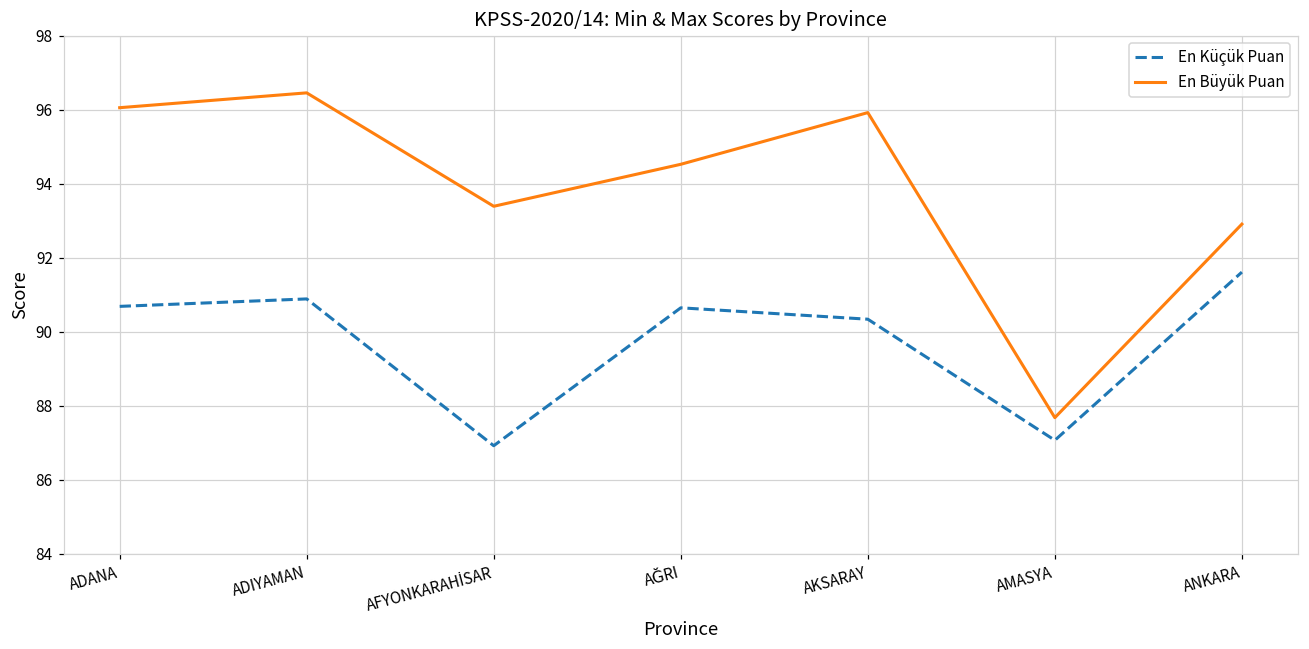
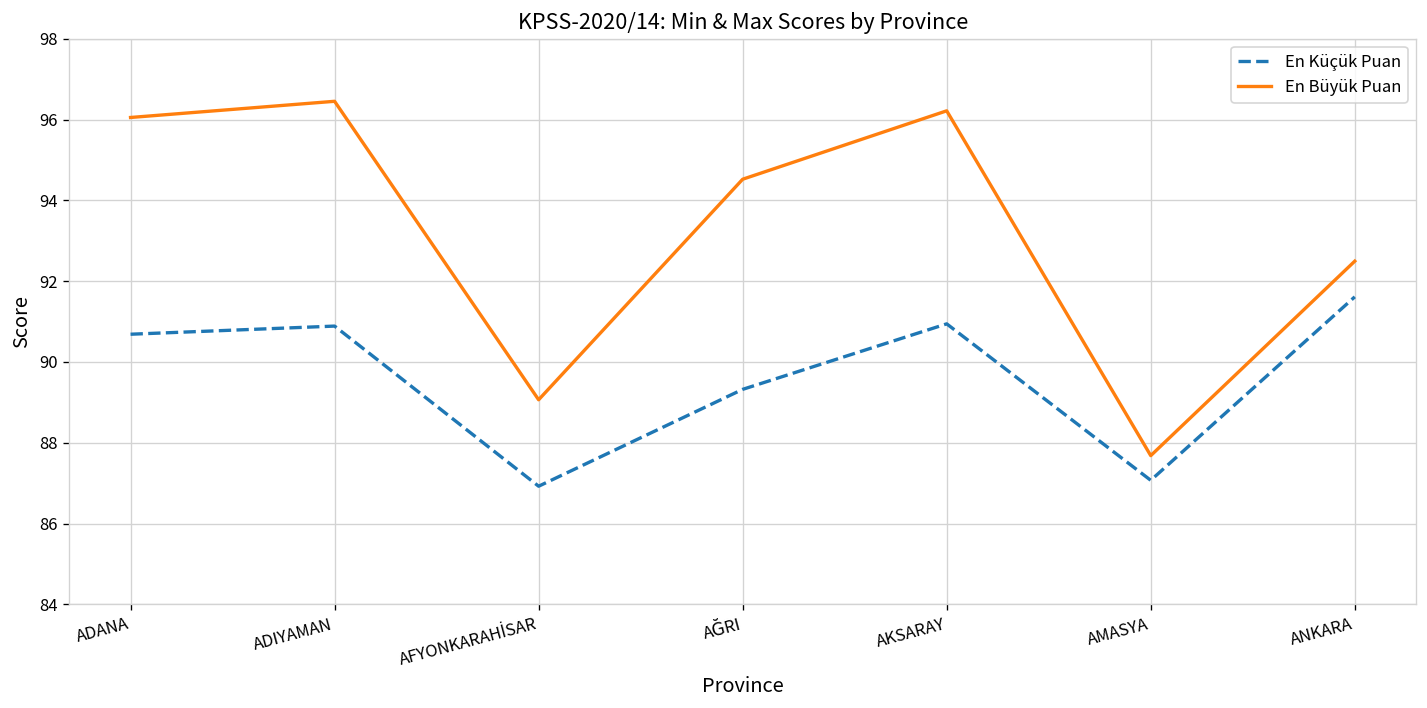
  {
    "En Küçük Puan": {
      "ADANA": 90.7,
      "ADIYAMAN": 90.9,
      "AFYONKARAHİSAR": 86.9,
-     "AĞRI": 90.6,
-     "AKSARAY": 90.3,
+     "AĞRI": 89.3,
+     "AKSARAY": 90.9,
      "AMASYA": 87.1,
      "ANKARA": 91.6
    },
    "En Büyük Puan": {
      "ADANA": 96.1,
      "ADIYAMAN": 96.5,
-     "AFYONKARAHİSAR": 93.4,
+     "AFYONKARAHİSAR": 89.1,
      "AĞRI": 94.5,
-     "AKSARAY": 95.9,
+     "AKSARAY": 96.2,
      "AMASYA": 87.7,
-     "ANKARA": 92.9
+     "ANKARA": 92.5
    }
  }
